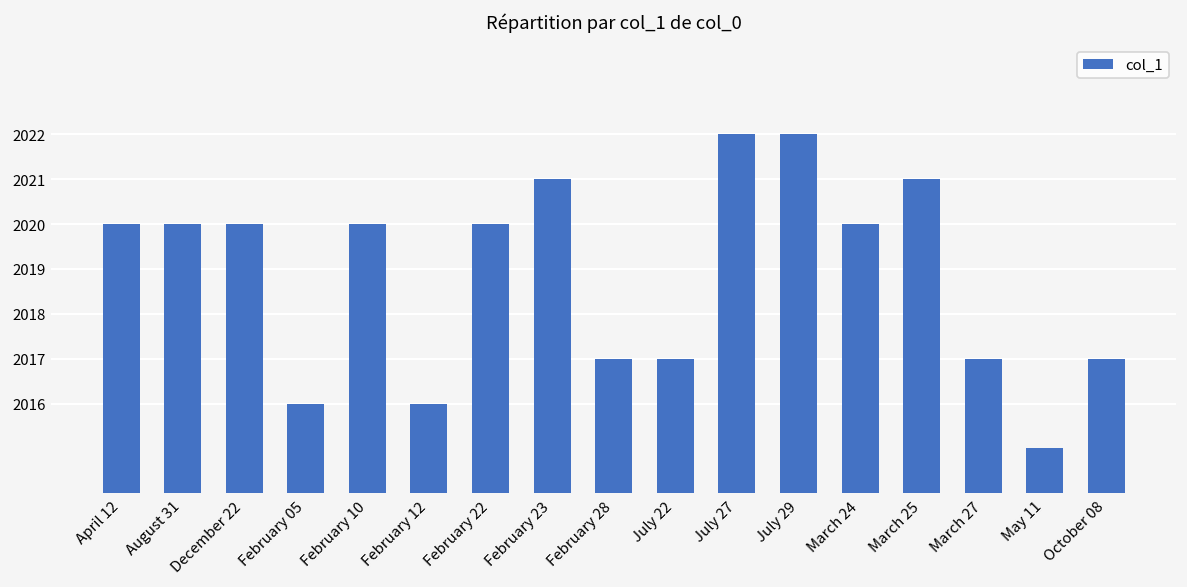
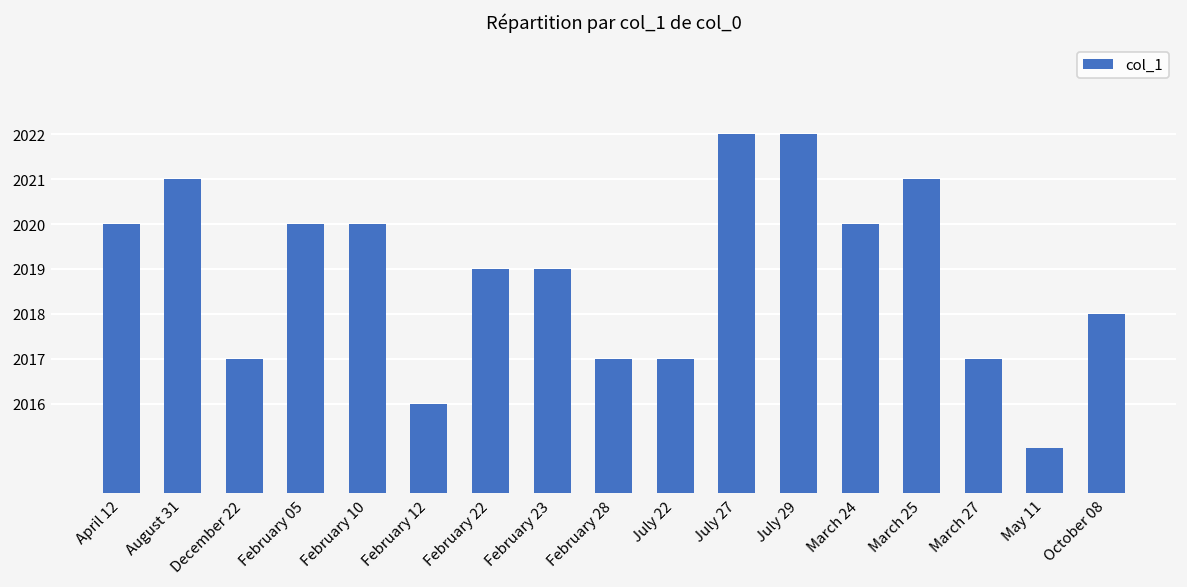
  {
    "April 12": 2020,
-   "August 31": 2020,
-   "December 22": 2020,
-   "February 05": 2016,
+   "August 31": 2021,
+   "December 22": 2017,
+   "February 05": 2020,
    "February 10": 2020,
    "February 12": 2016,
-   "February 22": 2020,
-   "February 23": 2021,
+   "February 22": 2019,
+   "February 23": 2019,
    "February 28": 2017,
    "July 22": 2017,
    "July 27": 2022,
    "July 29": 2022,
    "March 24": 2020,
    "March 25": 2021,
    "March 27": 2017,
    "May 11": 2015,
-   "October 08": 2017
+   "October 08": 2018
  }
